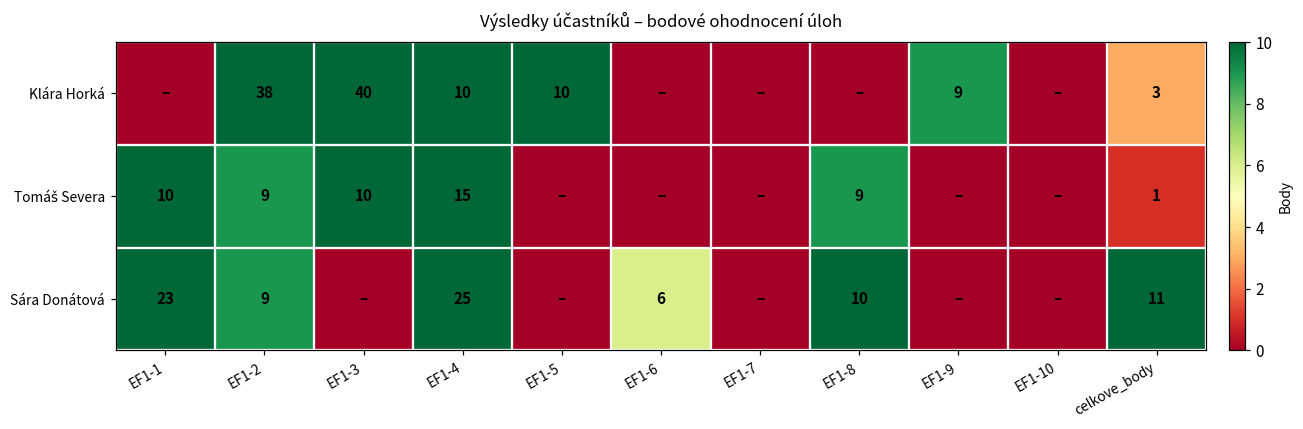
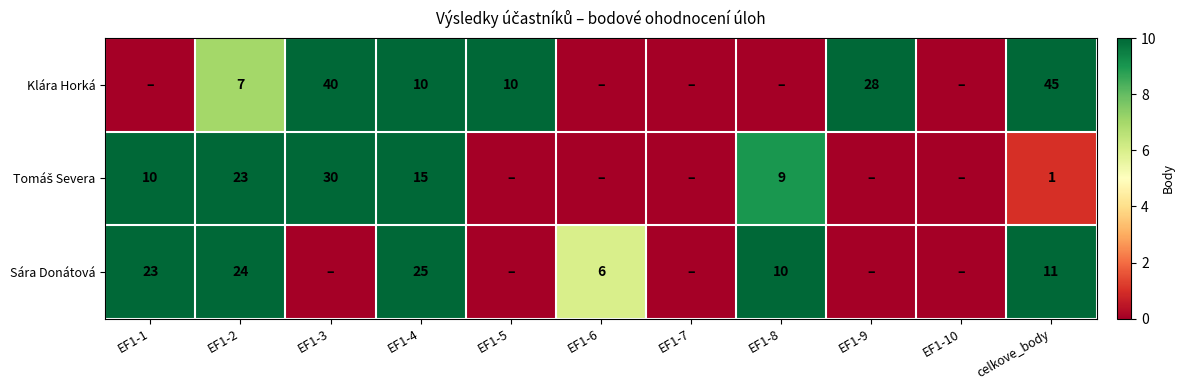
  {
    "Klára Horká": {
-     "EF1-2": 38,
+     "EF1-2": 7,
      "EF1-3": 40,
      "EF1-4": 10,
      "EF1-5": 10,
-     "EF1-9": 9,
-     "celkove_body": 3
+     "EF1-9": 28,
+     "celkove_body": 45
    },
    "Tomáš Severa": {
      "EF1-1": 10,
-     "EF1-2": 9,
-     "EF1-3": 10,
+     "EF1-2": 23,
+     "EF1-3": 30,
      "EF1-4": 15,
      "EF1-8": 9,
      "celkove_body": 1
    },
    "Sára Donátová": {
      "EF1-1": 23,
-     "EF1-2": 9,
+     "EF1-2": 24,
      "EF1-4": 25,
      "EF1-6": 6,
      "EF1-8": 10,
      "celkove_body": 11
    }
  }
